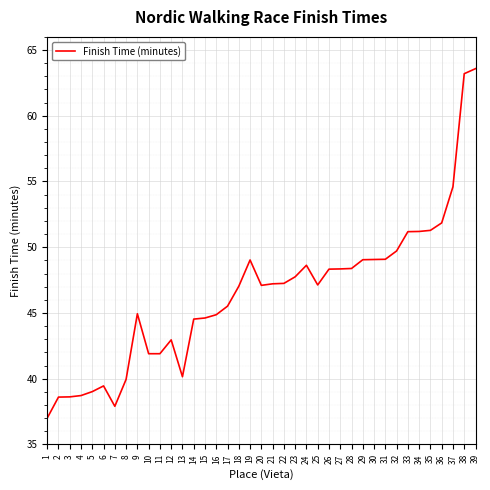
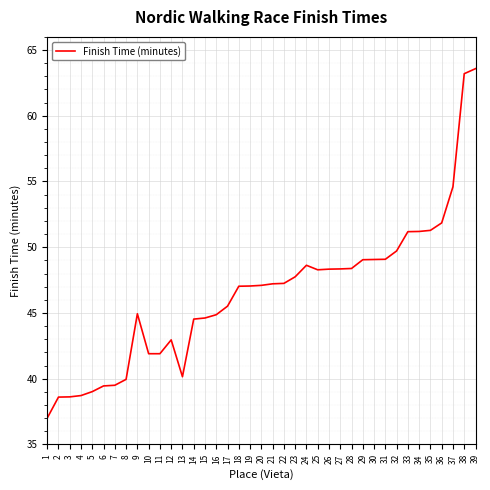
  {
    "1": 37.0,
    "2": 38.6,
    "3": 38.6,
    "4": 38.7,
    "5": 39.0,
    "6": 39.5,
-   "7": 37.9,
+   "7": 39.5,
    "8": 40.0,
    "9": 44.9,
    "10": 41.9,
    "11": 41.9,
    "12": 43.0,
    "13": 40.2,
    "14": 44.5,
    "15": 44.6,
    "16": 44.9,
    "17": 45.5,
    "18": 47.0,
-   "19": 49.0,
+   "19": 47.1,
    "20": 47.1,
    "21": 47.2,
    "22": 47.3,
    "23": 47.8,
    "24": 48.6,
-   "25": 47.1,
+   "25": 48.3,
    "26": 48.3,
    "27": 48.4,
    "28": 48.4,
    "29": 49.1,
    "30": 49.1,
    "31": 49.1,
    "32": 49.7,
    "33": 51.2,
    "34": 51.2,
    "35": 51.3,
    "36": 51.9,
    "37": 54.6,
    "38": 63.2,
    "39": 63.6
  }
